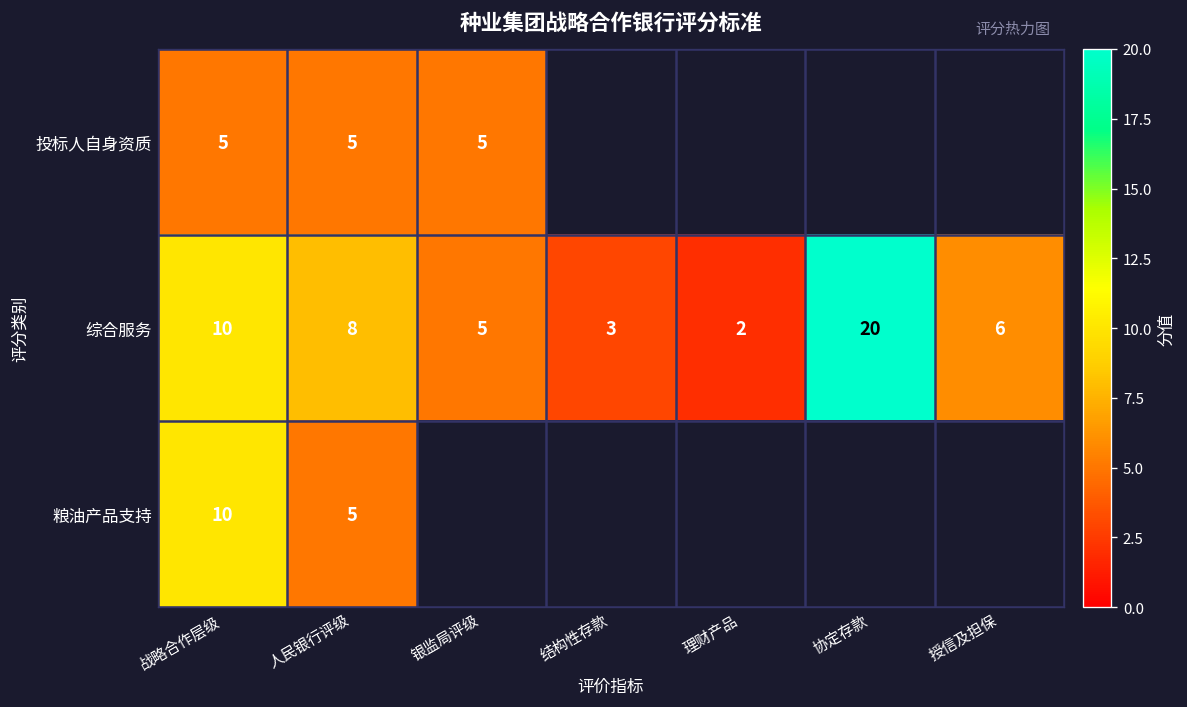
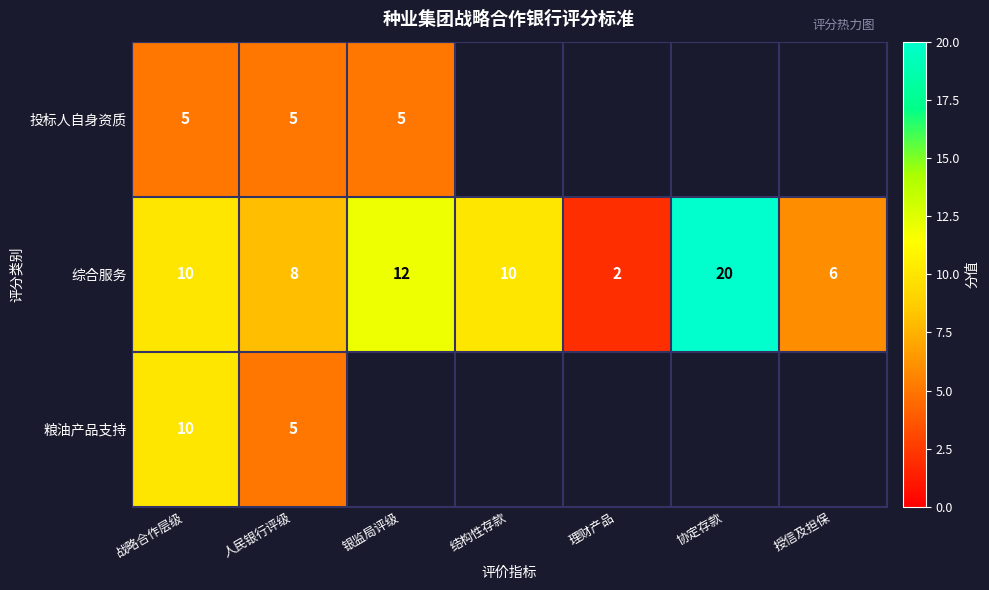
  {
    "投标人自身资质": {
      "战略合作层级": 5,
      "人民银行评级": 5,
      "银监局评级": 5
    },
    "综合服务": {
      "战略合作层级": 10,
      "人民银行评级": 8,
-     "银监局评级": 5,
-     "结构性存款": 3,
+     "银监局评级": 12,
+     "结构性存款": 10,
      "理财产品": 2,
      "协定存款": 20,
      "授信及担保": 6
    },
    "粮油产品支持": {
      "战略合作层级": 10,
      "人民银行评级": 5
    }
  }
